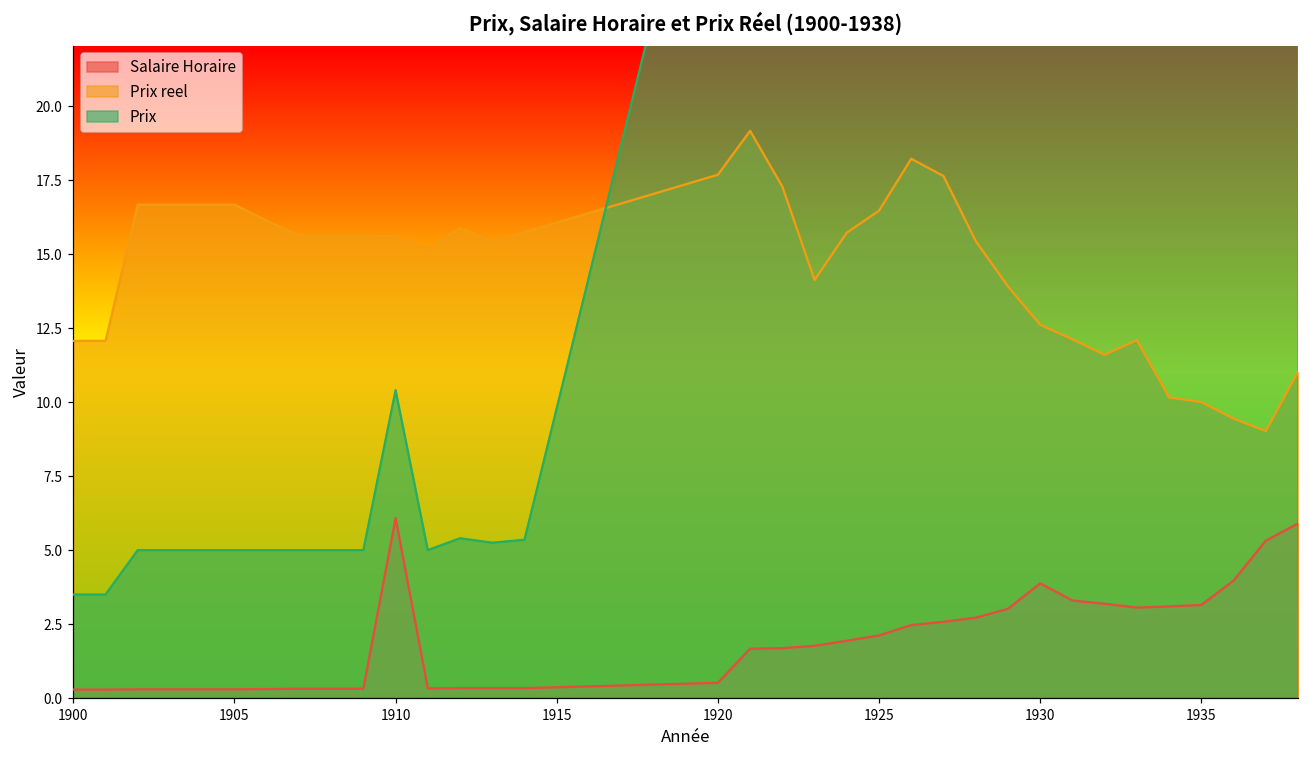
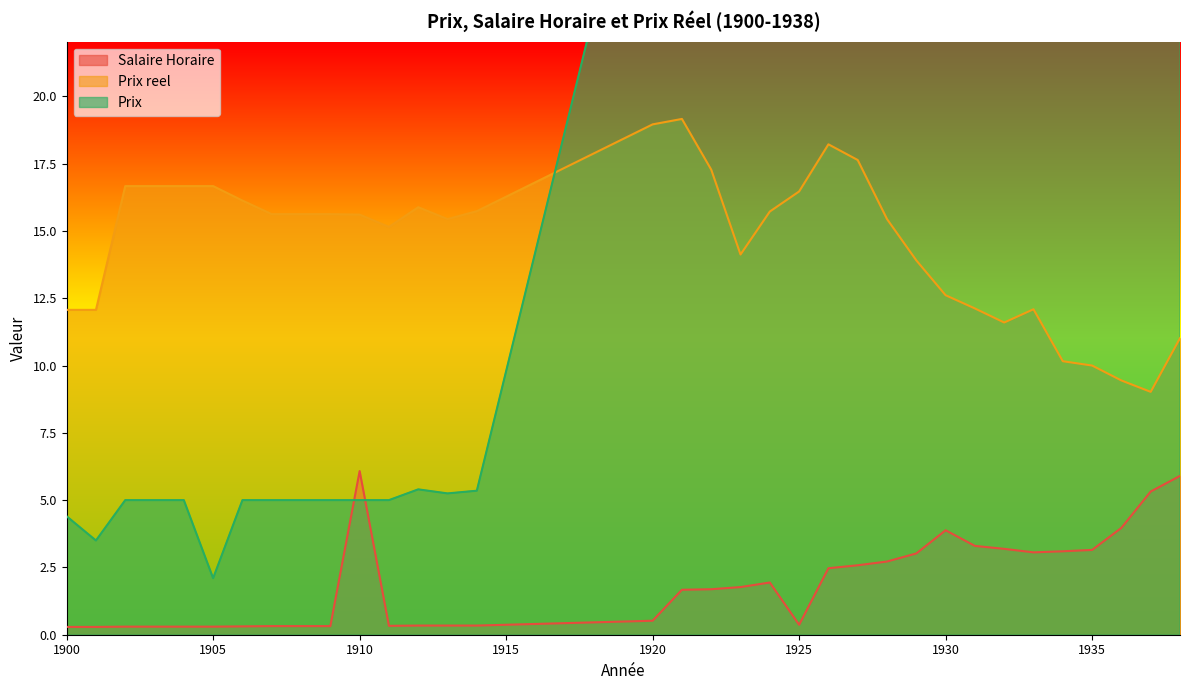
  {
    "Salaire Horaire": {
      "1900": 0.3,
      "1905": 0.3,
      "1910": 6.1,
      "1920": 0.5,
-     "1925": 2.1,
+     "1925": 0.4,
      "1930": 3.9,
      "1935": 3.2
    },
    "Prix reel": {
      "1900": 12.1,
      "1905": 16.7,
      "1910": 15.6,
-     "1920": 17.7,
+     "1920": 19.0,
      "1925": 16.5,
      "1930": 12.6,
      "1935": 10.0
    },
    "Prix": {
-     "1900": 3.5,
-     "1905": 5.0,
-     "1910": 10.4
+     "1900": 4.4,
+     "1905": 2.1,
+     "1910": 5.0
    }
  }
